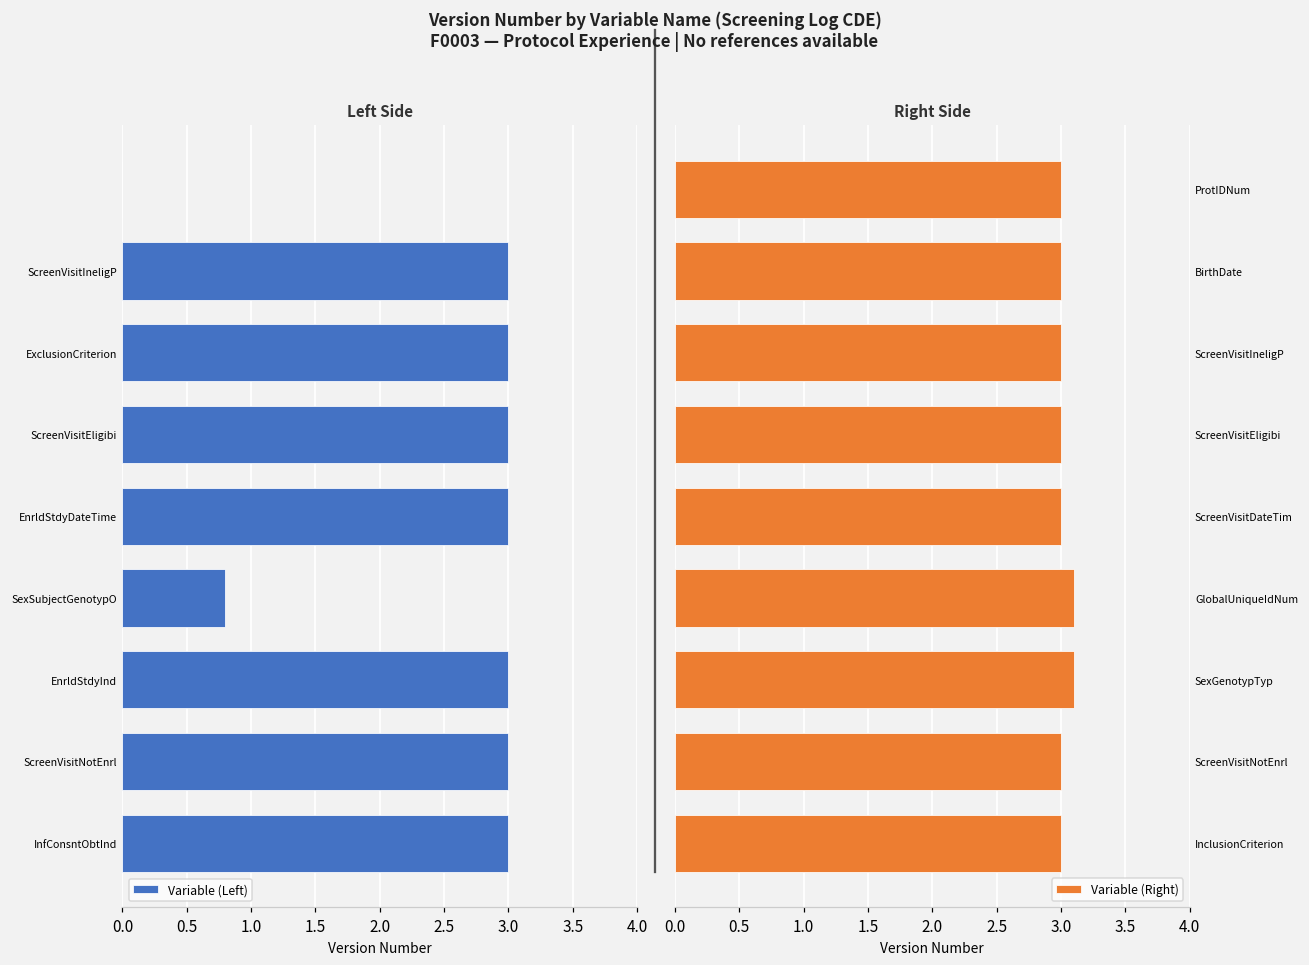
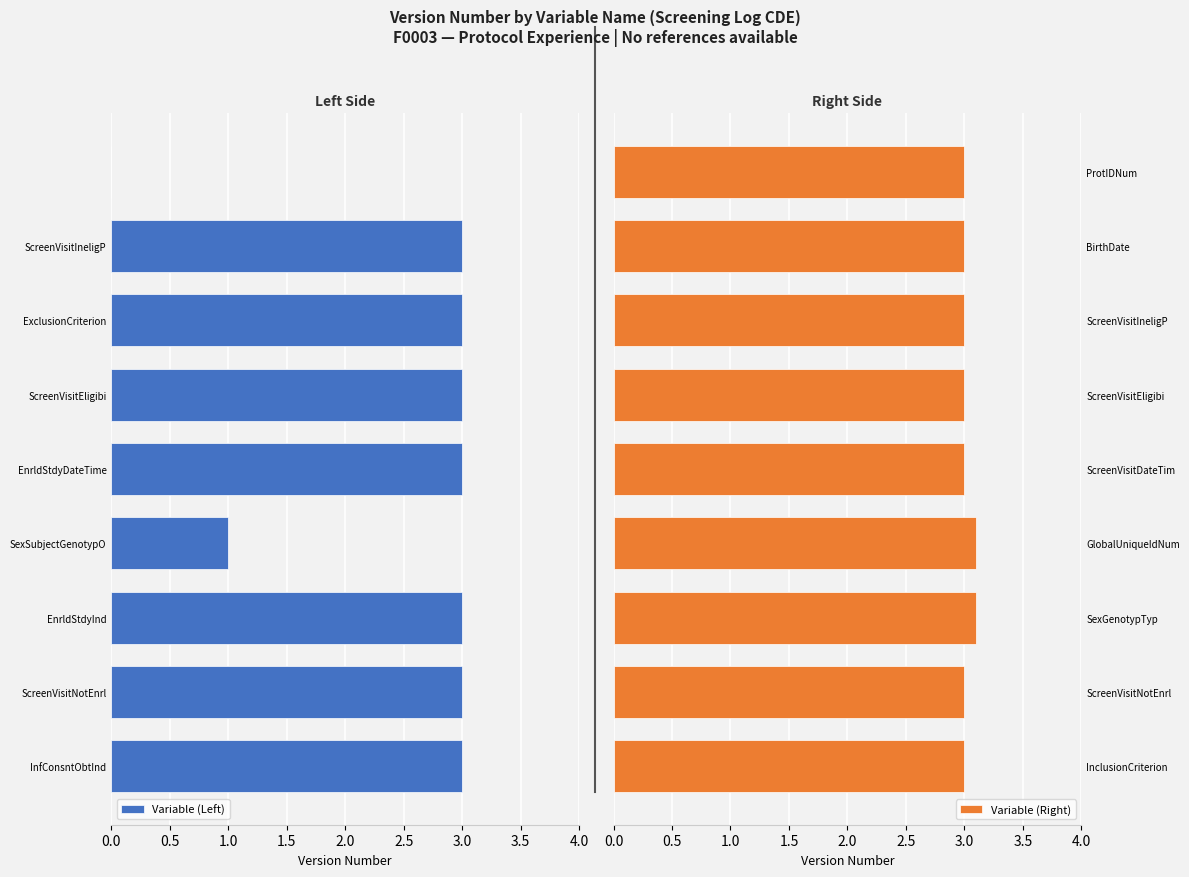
  {
    "Left Side": {
      "ScreenVisitIneligP": 3.0,
      "ExclusionCriterion": 3.0,
      "ScreenVisitEligibi": 3.0,
      "EnrldStdyDateTime": 3.0,
-     "SexSubjectGenotypO": 0.8,
+     "SexSubjectGenotypO": 1.0,
      "EnrldStdyInd": 3.0,
      "ScreenVisitNotEnrl": 3.0,
      "InfConsntObtInd": 3.0
    },
    "Right Side": {
      "ProtIDNum": 3.00,
      "BirthDate": 3.00,
      "ScreenVisitIneligP": 3.00,
      "ScreenVisitEligibi": 3.00,
      "ScreenVisitDateTim": 3.00,
      "GlobalUniqueIdNum": 3.10,
      "SexGenotypTyp": 3.10,
      "ScreenVisitNotEnrl": 3.00,
      "InclusionCriterion": 3.00
    }
  }
